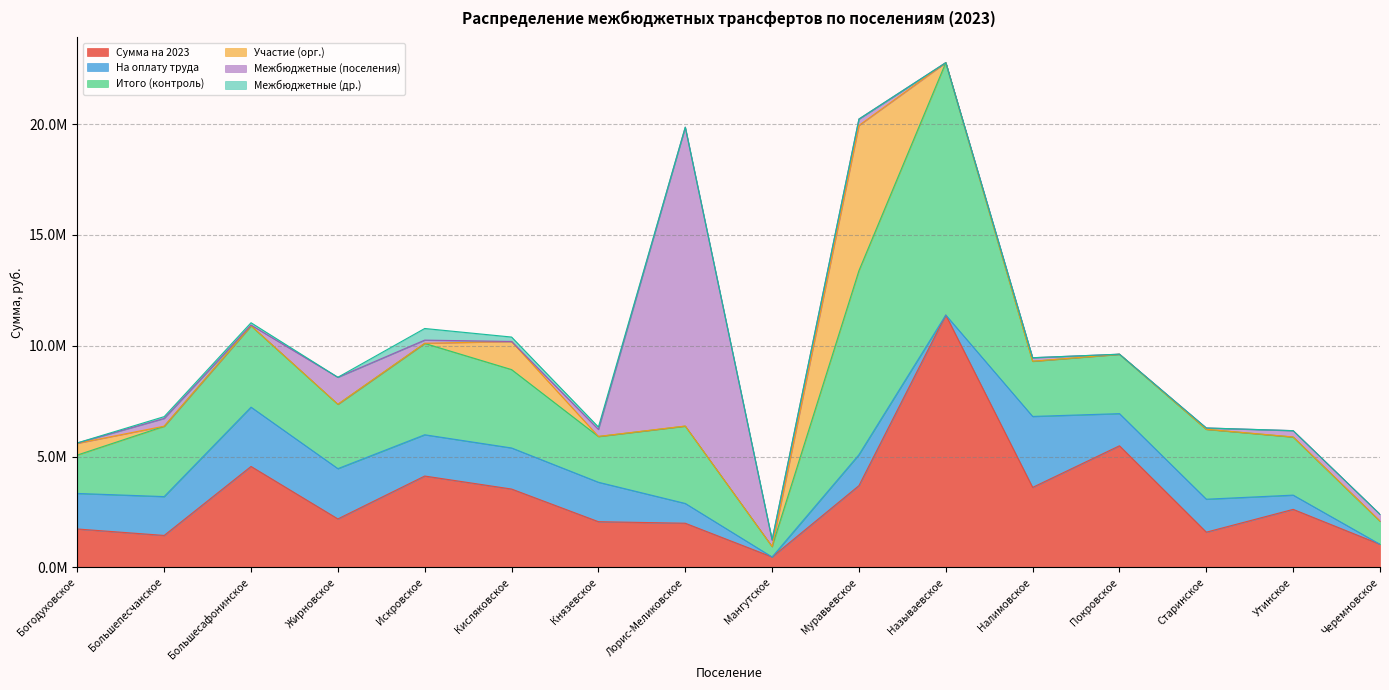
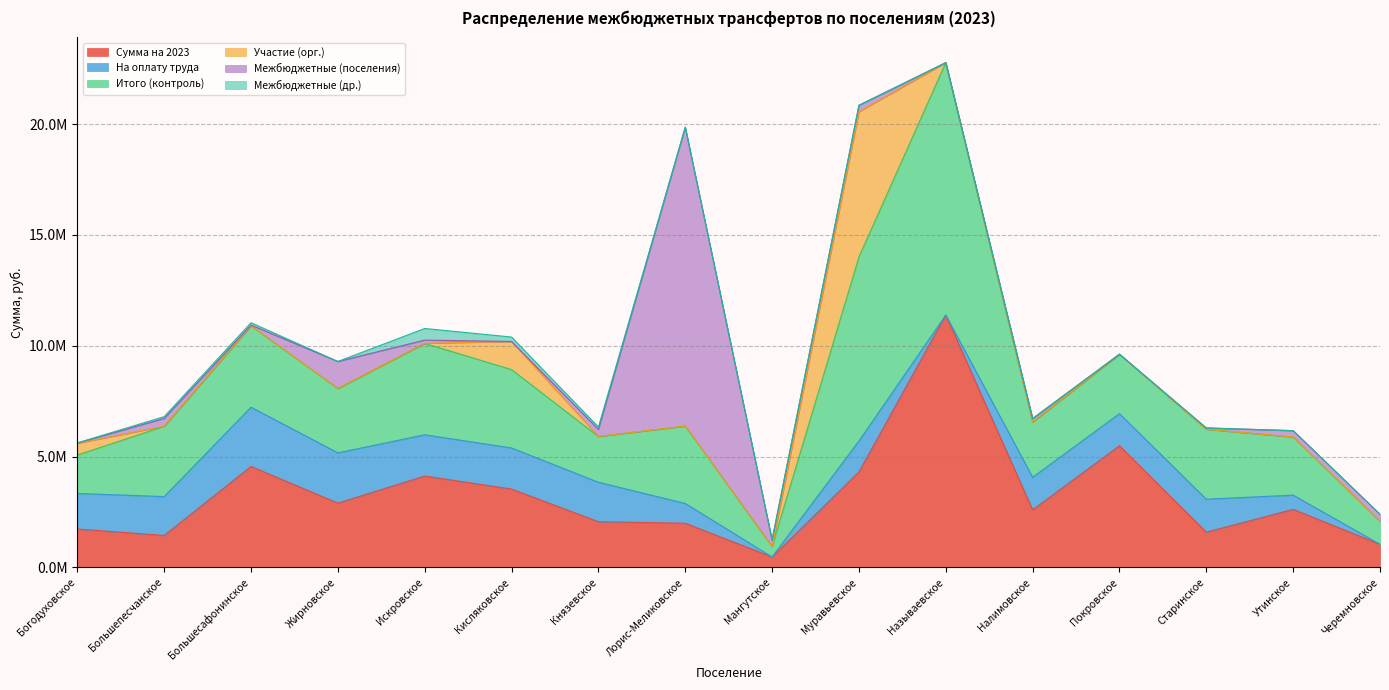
  {
    "Сумма на 2023": {
      "Богодуховское": 1700000,
      "Большепесчанское": 1400000,
      "Большесафонинское": 4600000,
-     "Жирновское": 2200000,
+     "Жирновское": 2900000,
      "Искровское": 4100000,
      "Кисляковское": 3500000,
      "Князевское": 2100000,
      "Лорис-Меликовское": 2000000,
-     "Муравьевское": 3700000,
-     "Налимовское": 3600000,
+     "Муравьевское": 4300000,
+     "Налимовское": 2600000,
      "Покровское": 5500000,
      "Старинское": 1600000,
      "Утинское": 2600000
    },
    "На оплату труда": {
      "Богодуховское": 1600000,
      "Большепесчанское": 1800000,
      "Большесафонинское": 2700000,
      "Жирновское": 2300000,
      "Искровское": 1900000,
      "Кисляковское": 1900000,
      "Князевское": 1800000,
      "Лорис-Меликовское": 900000,
      "Муравьевское": 1400000,
-     "Налимовское": 3200000,
+     "Налимовское": 1500000,
      "Покровское": 1500000,
      "Старинское": 1500000,
      "Утинское": 600000
    },
    "Участие (орг.)": {
      "Муравьевское": 6600000
    },
    "Межбюджетные (поселения)": {
      "Искровское": 100000
    }
  }
